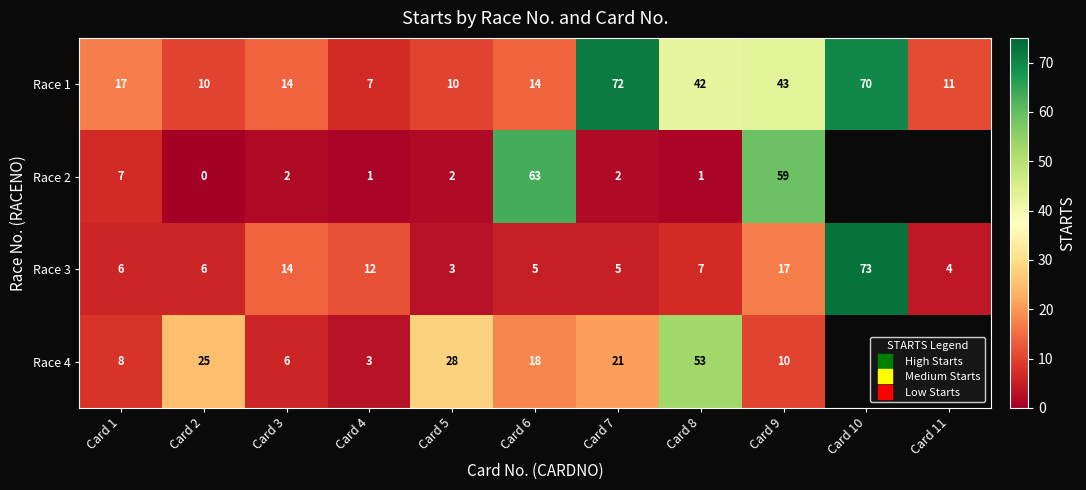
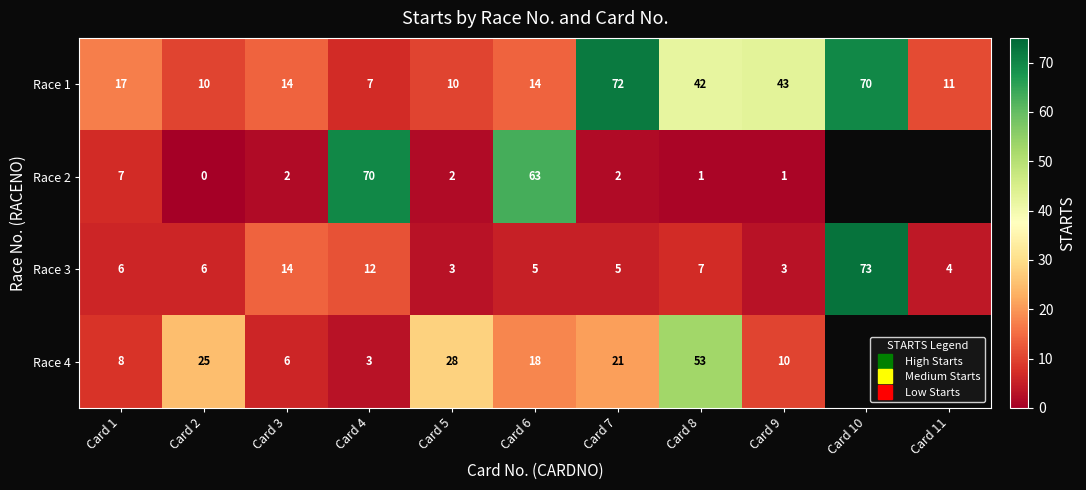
  {
    "Race 1": {
      "Card 1": 17,
      "Card 2": 10,
      "Card 3": 14,
      "Card 4": 7,
      "Card 5": 10,
      "Card 6": 14,
      "Card 7": 72,
      "Card 8": 42,
      "Card 9": 43,
      "Card 10": 70,
      "Card 11": 11
    },
    "Race 2": {
      "Card 1": 7,
      "Card 2": 0,
      "Card 3": 2,
-     "Card 4": 1,
+     "Card 4": 70,
      "Card 5": 2,
      "Card 6": 63,
      "Card 7": 2,
      "Card 8": 1,
-     "Card 9": 59
+     "Card 9": 1
    },
    "Race 3": {
      "Card 1": 6,
      "Card 2": 6,
      "Card 3": 14,
      "Card 4": 12,
      "Card 5": 3,
      "Card 6": 5,
      "Card 7": 5,
      "Card 8": 7,
-     "Card 9": 17,
+     "Card 9": 3,
      "Card 10": 73,
      "Card 11": 4
    },
    "Race 4": {
      "Card 1": 8,
      "Card 2": 25,
      "Card 3": 6,
      "Card 4": 3,
      "Card 5": 28,
      "Card 6": 18,
      "Card 7": 21,
      "Card 8": 53,
      "Card 9": 10
    }
  }
